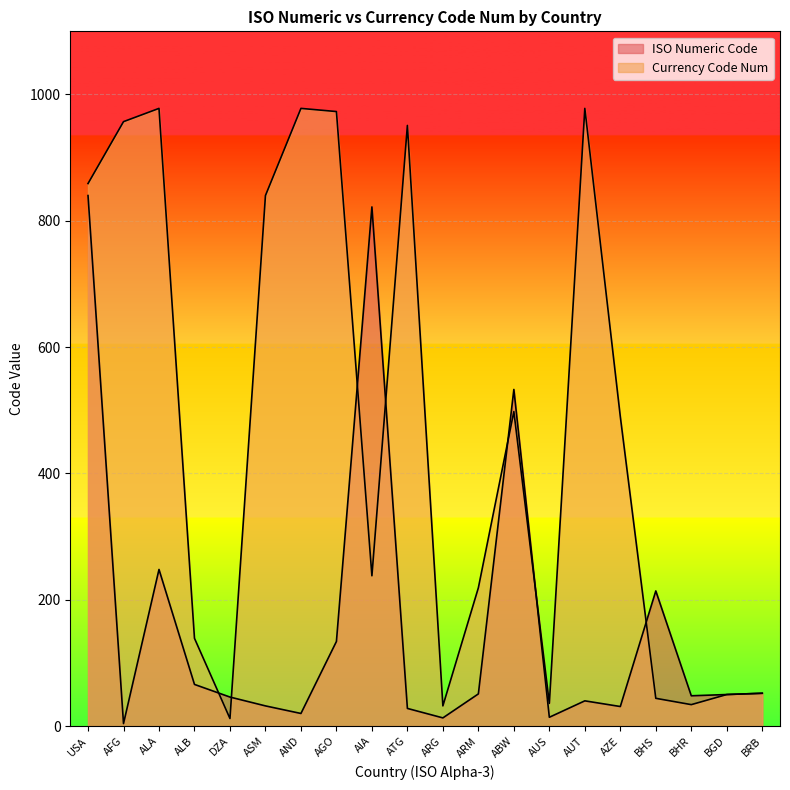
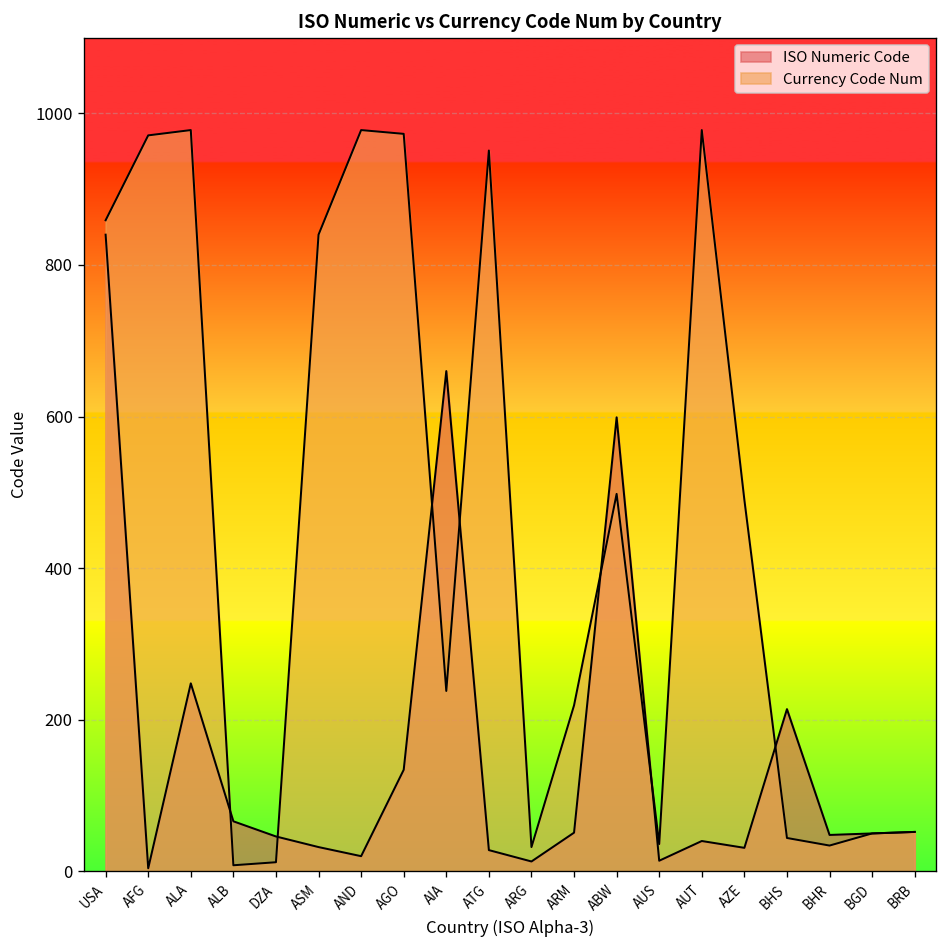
  {
    "ISO Numeric Code": {
      "USA": 840,
      "AFG": 0,
      "ALA": 250,
      "ALB": 70,
      "DZA": 50,
      "ASM": 30,
      "AND": 20,
      "AGO": 130,
-     "AIA": 820,
+     "AIA": 660,
      "ATG": 30,
      "ARG": 10,
      "ARM": 50,
-     "ABW": 530,
+     "ABW": 600,
      "AUS": 10,
      "AUT": 40,
      "AZE": 30,
      "BHS": 210,
      "BHR": 50
    },
    "Currency Code Num": {
      "USA": 860,
-     "AFG": 960,
+     "AFG": 970,
      "ALA": 980,
-     "ALB": 140,
+     "ALB": 10,
      "DZA": 10,
      "ASM": 840,
      "AND": 980,
      "AGO": 970,
      "AIA": 240,
      "ATG": 950,
      "ARG": 30,
      "ARM": 220,
      "ABW": 500,
      "AUS": 40,
      "AUT": 980,
      "AZE": 490,
      "BHS": 40,
      "BHR": 30
    }
  }
